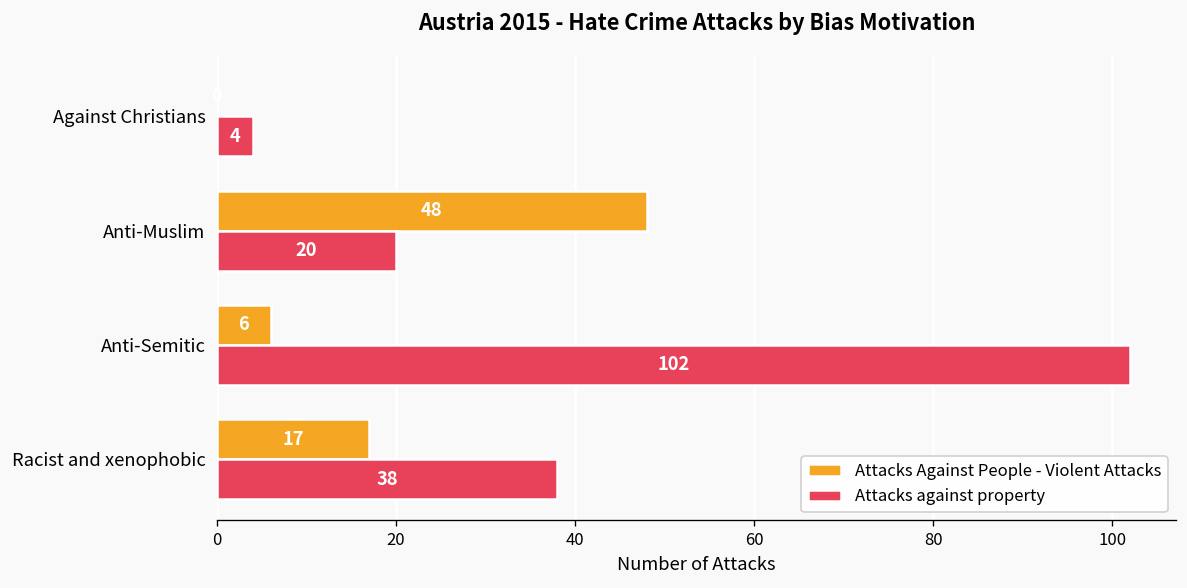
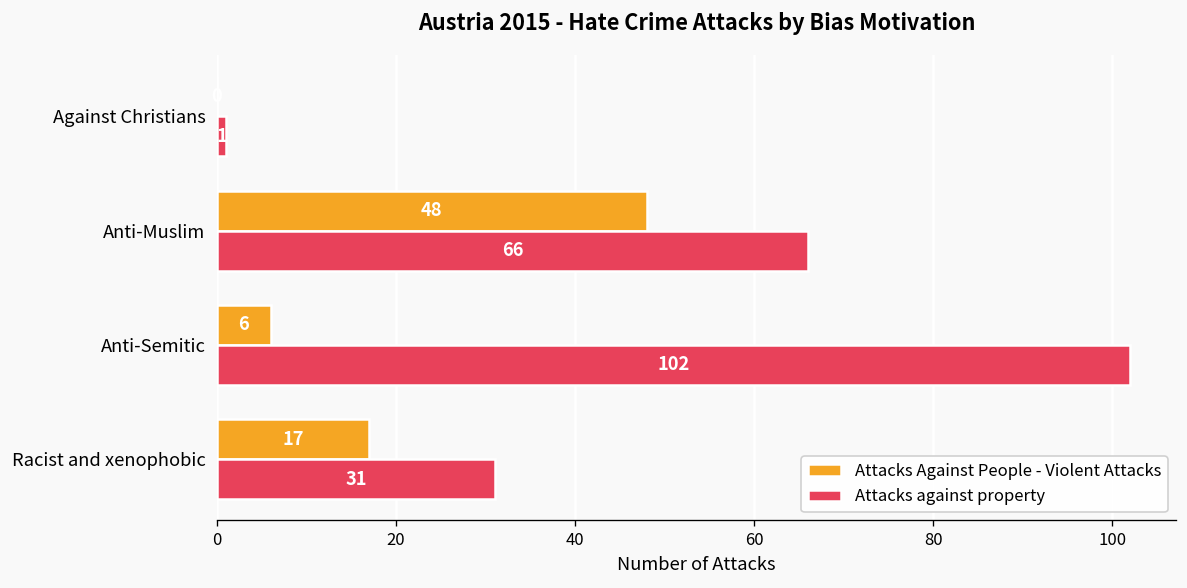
  {
    "Attacks Against People - Violent Attacks": {
      "Anti-Muslim": 48,
      "Anti-Semitic": 6,
      "Racist and xenophobic": 17
    },
    "Attacks against property": {
-     "Against Christians": 4,
-     "Anti-Muslim": 20,
+     "Against Christians": 1,
+     "Anti-Muslim": 66,
      "Anti-Semitic": 102,
-     "Racist and xenophobic": 38
+     "Racist and xenophobic": 31
    }
  }
